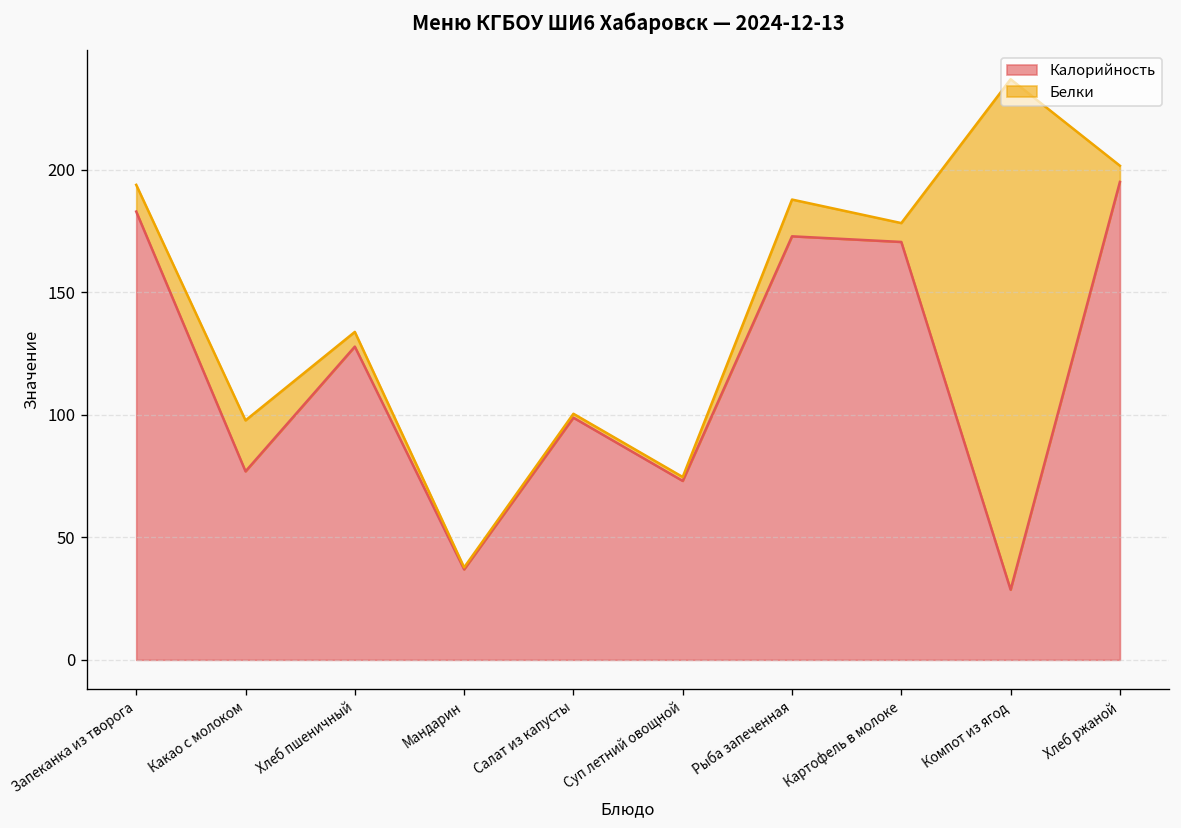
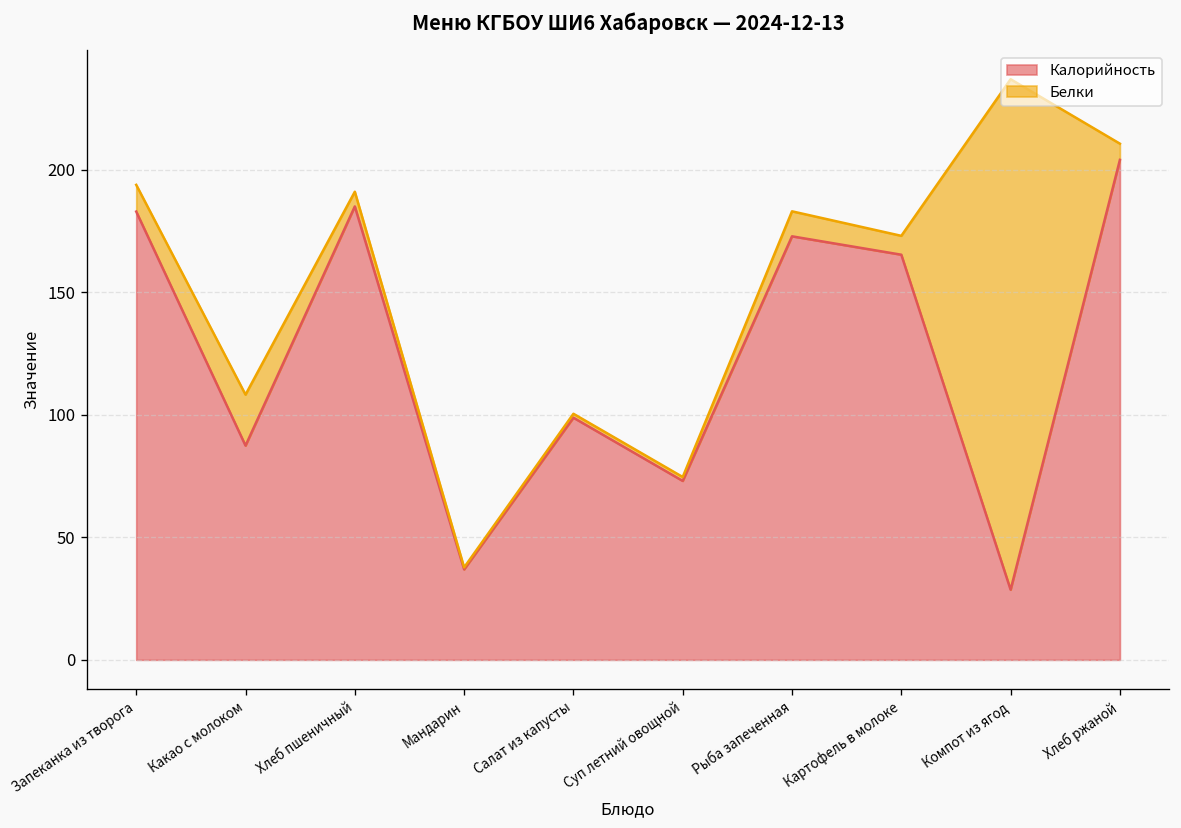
  {
    "Калорийность": {
      "Запеканка из творога": 183,
-     "Какао с молоком": 77,
-     "Хлеб пшеничный": 128,
+     "Какао с молоком": 87,
+     "Хлеб пшеничный": 185,
      "Салат из капусты": 99,
      "Суп летний овощной": 73,
      "Рыба запеченная": 173,
-     "Картофель в молоке": 171,
+     "Картофель в молоке": 165,
      "Компот из ягод": 29,
-     "Хлеб ржаной": 195
+     "Хлеб ржаной": 204
    },
    "Белки": {
      "Запеканка из творога": 11,
      "Какао с молоком": 21,
      "Хлеб пшеничный": 6,
      "Салат из капусты": 2,
      "Суп летний овощной": 2,
-     "Рыба запеченная": 15,
+     "Рыба запеченная": 10,
      "Картофель в молоке": 8,
      "Хлеб ржаной": 7
    }
  }
